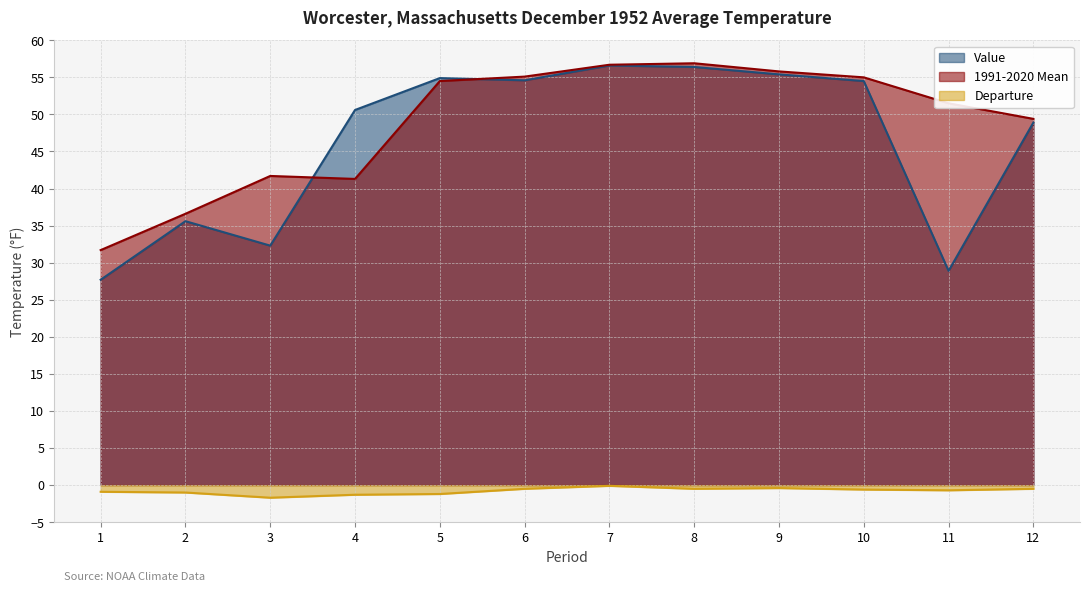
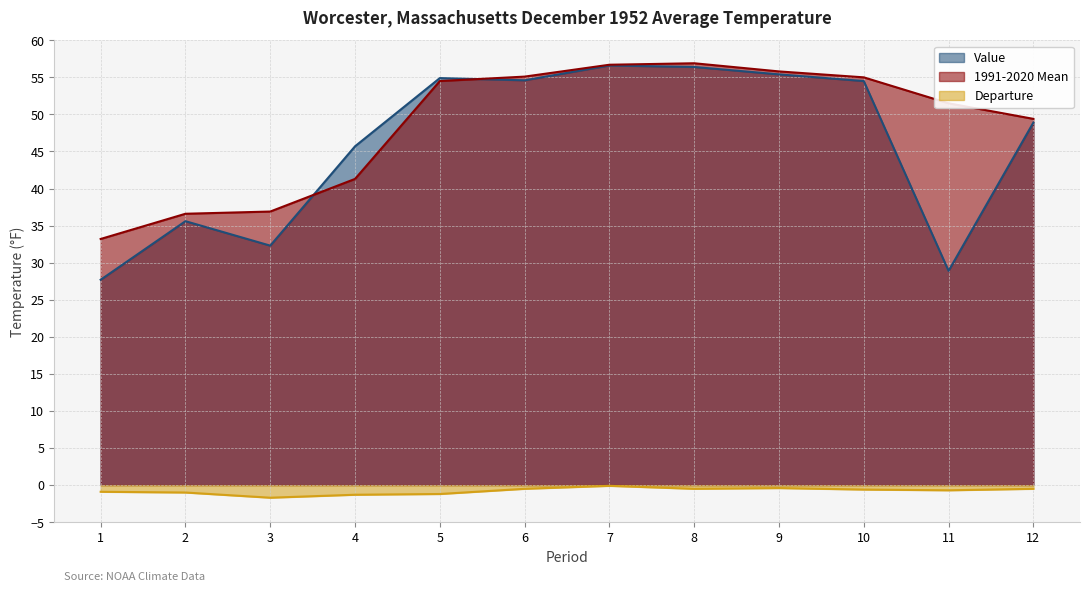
  {
    "Value": {
      "1": 28,
      "2": 36,
      "3": 32,
-     "4": 51,
+     "4": 46,
      "5": 55,
      "6": 55,
      "8": 56,
      "9": 55,
      "10": 55,
      "11": 29,
      "12": 49
    },
    "1991-2020 Mean": {
-     "1": 32,
+     "1": 33,
      "2": 37,
-     "3": 42,
+     "3": 37,
      "4": 41,
      "5": 55,
      "6": 55,
      "8": 57,
      "9": 56,
      "10": 55,
      "12": 49
    }
  }
